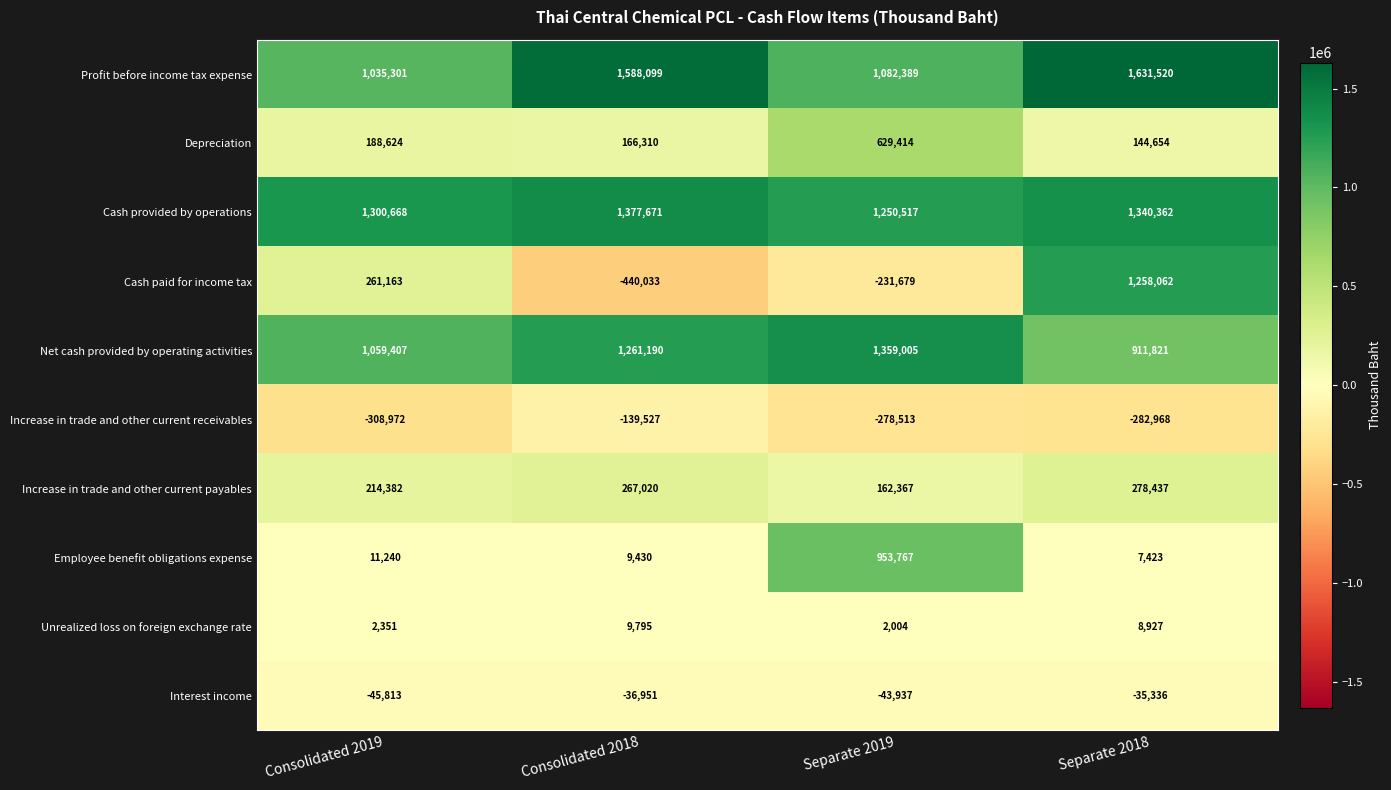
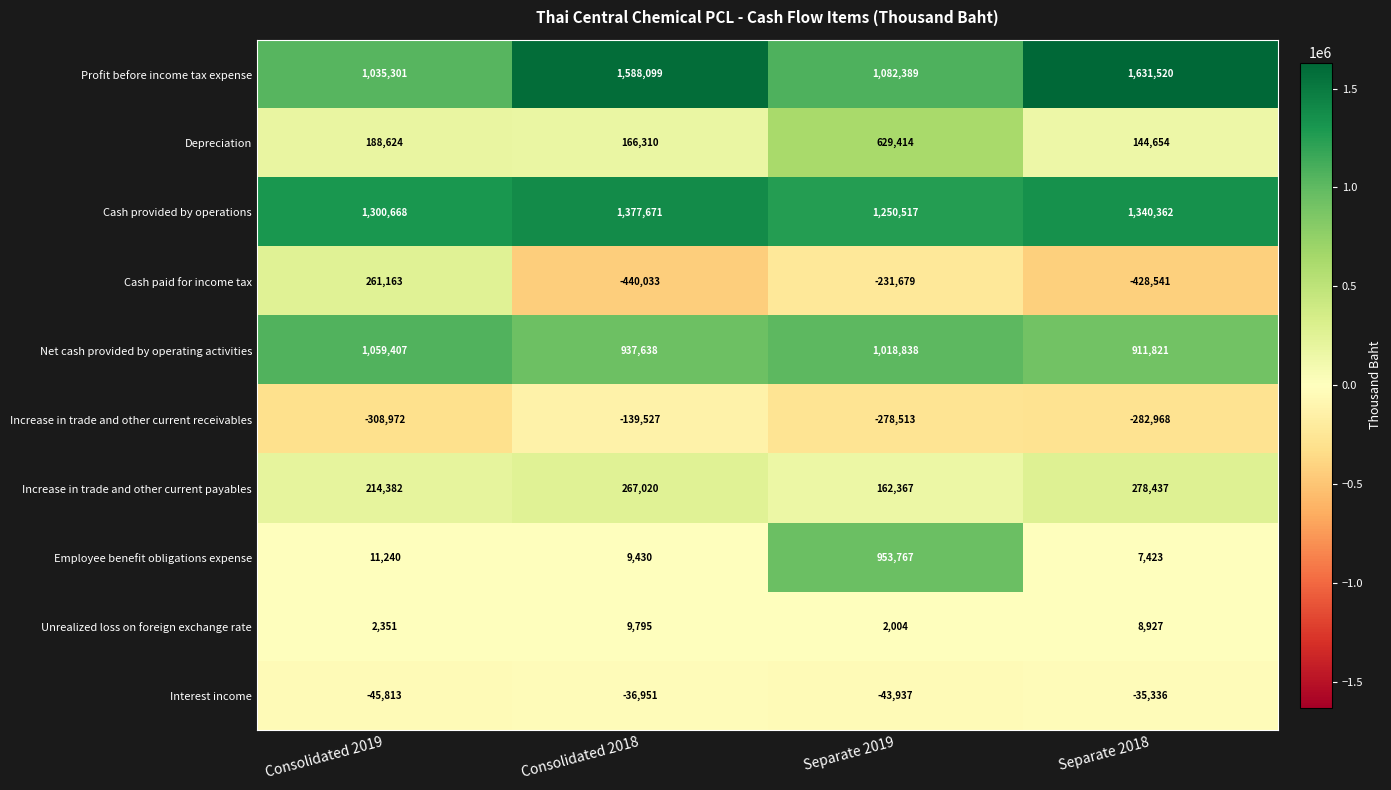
  {
    "Profit before income tax expense": {
      "Consolidated 2019": "1,035,301",
      "Consolidated 2018": "1,588,099",
      "Separate 2019": "1,082,389",
      "Separate 2018": "1,631,520"
    },
    "Depreciation": {
      "Consolidated 2019": "188,624",
      "Consolidated 2018": "166,310",
      "Separate 2019": "629,414",
      "Separate 2018": "144,654"
    },
    "Cash provided by operations": {
      "Consolidated 2019": "1,300,668",
      "Consolidated 2018": "1,377,671",
      "Separate 2019": "1,250,517",
      "Separate 2018": "1,340,362"
    },
    "Cash paid for income tax": {
      "Consolidated 2019": "261,163",
      "Consolidated 2018": "-440,033",
      "Separate 2019": "-231,679",
-     "Separate 2018": "1,258,062"
+     "Separate 2018": "-428,541"
    },
    "Net cash provided by operating activities": {
      "Consolidated 2019": "1,059,407",
-     "Consolidated 2018": "1,261,190",
-     "Separate 2019": "1,359,005",
+     "Consolidated 2018": "937,638",
+     "Separate 2019": "1,018,838",
      "Separate 2018": "911,821"
    },
    "Increase in trade and other current receivables": {
      "Consolidated 2019": "-308,972",
      "Consolidated 2018": "-139,527",
      "Separate 2019": "-278,513",
      "Separate 2018": "-282,968"
    },
    "Increase in trade and other current payables": {
      "Consolidated 2019": "214,382",
      "Consolidated 2018": "267,020",
      "Separate 2019": "162,367",
      "Separate 2018": "278,437"
    },
    "Employee benefit obligations expense": {
      "Consolidated 2019": "11,240",
      "Consolidated 2018": "9,430",
      "Separate 2019": "953,767",
      "Separate 2018": "7,423"
    },
    "Unrealized loss on foreign exchange rate": {
      "Consolidated 2019": "2,351",
      "Consolidated 2018": "9,795",
      "Separate 2019": "2,004",
      "Separate 2018": "8,927"
    },
    "Interest income": {
      "Consolidated 2019": "-45,813",
      "Consolidated 2018": "-36,951",
      "Separate 2019": "-43,937",
      "Separate 2018": "-35,336"
    }
  }
